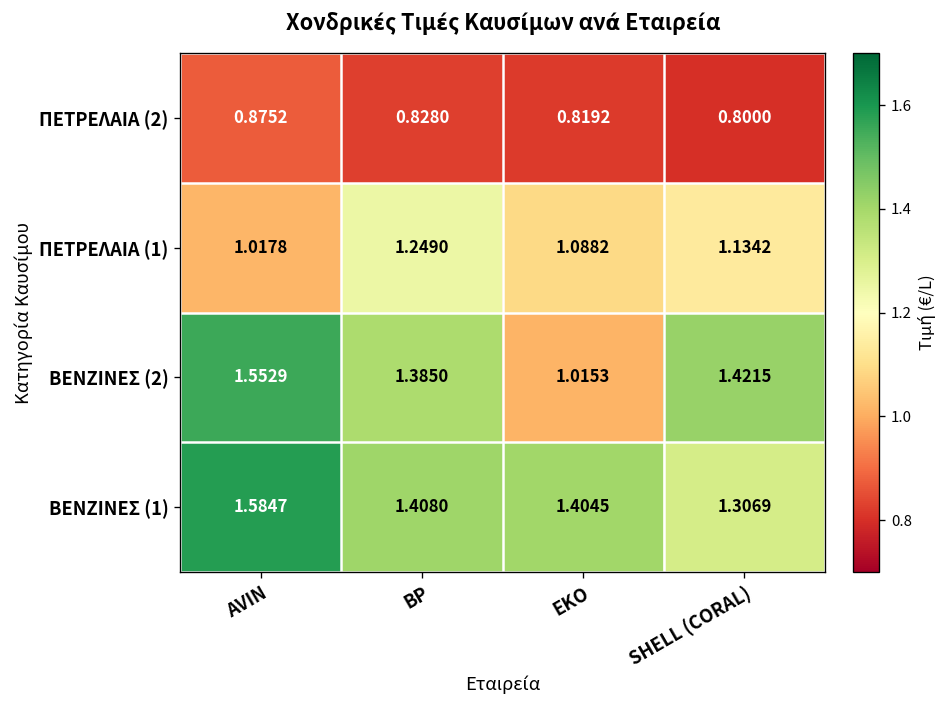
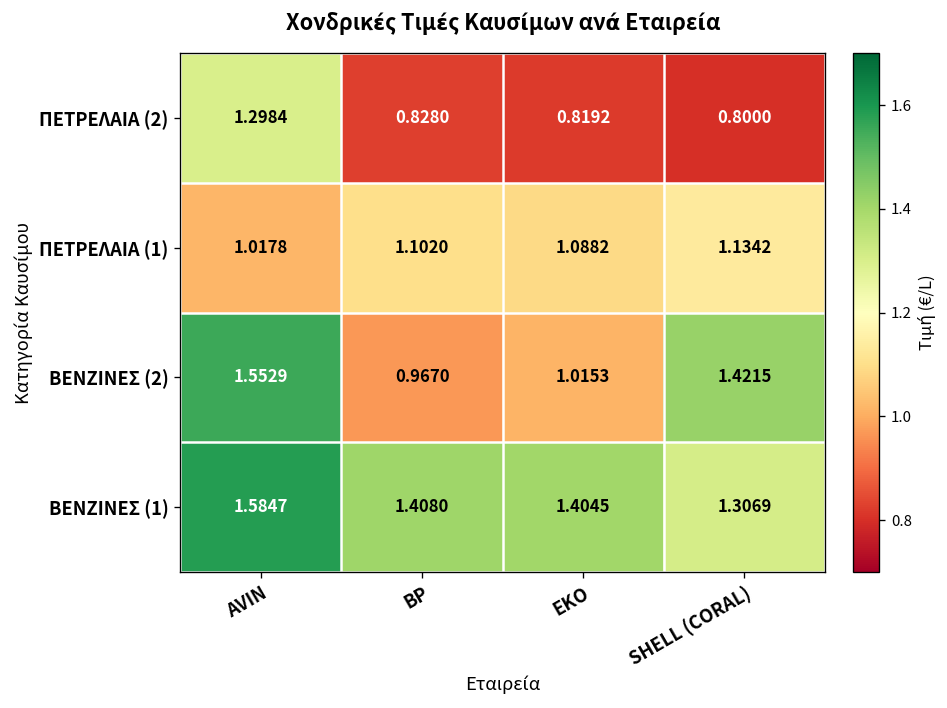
  {
    "ΠΕΤΡΕΛΑΙΑ (2)": {
-     "AVIN": 0.8752,
+     "AVIN": 1.2984,
      "BP": 0.8280,
      "EKO": 0.8192,
      "SHELL (CORAL)": 0.8000
    },
    "ΠΕΤΡΕΛΑΙΑ (1)": {
      "AVIN": 1.0178,
-     "BP": 1.2490,
+     "BP": 1.1020,
      "EKO": 1.0882,
      "SHELL (CORAL)": 1.1342
    },
    "ΒΕΝΖΙΝΕΣ (2)": {
      "AVIN": 1.5529,
-     "BP": 1.3850,
+     "BP": 0.9670,
      "EKO": 1.0153,
      "SHELL (CORAL)": 1.4215
    },
    "ΒΕΝΖΙΝΕΣ (1)": {
      "AVIN": 1.5847,
      "BP": 1.4080,
      "EKO": 1.4045,
      "SHELL (CORAL)": 1.3069
    }
  }
